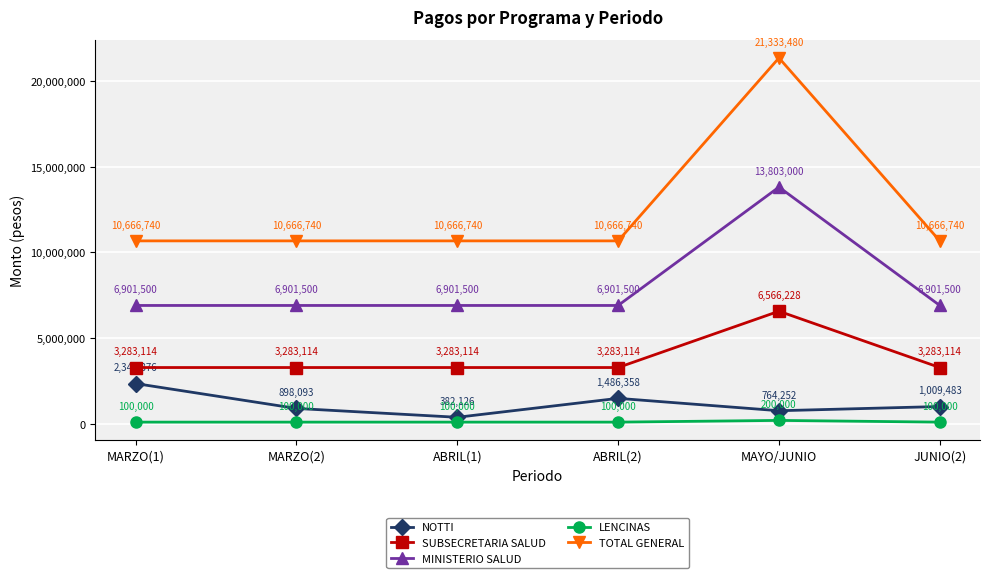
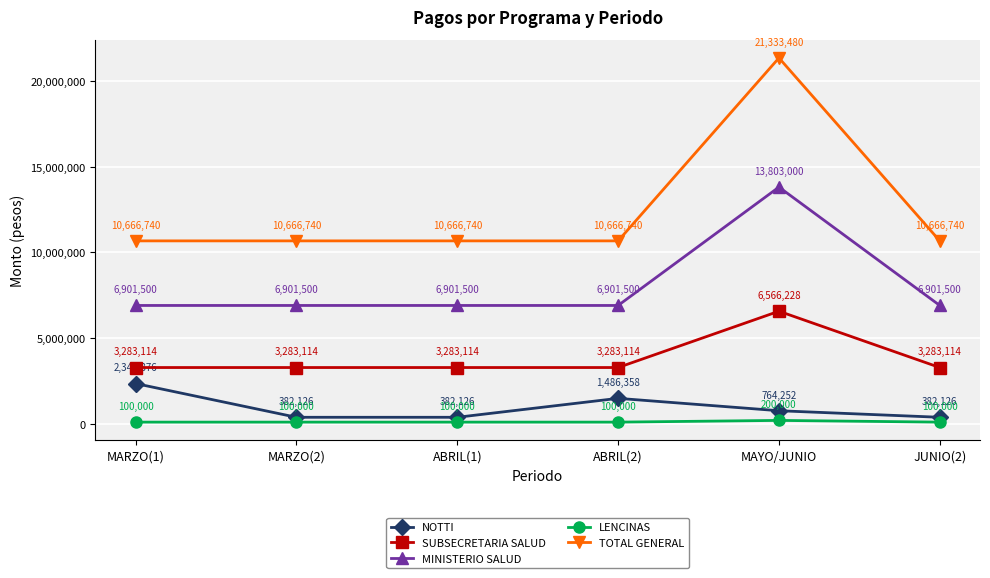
  {
    "NOTTI": {
-     "MARZO(2)": "898,093",
+     "MARZO(2)": "382,126",
      "ABRIL(2)": "1,486,358",
      "MAYO/JUNIO": "764,252",
-     "JUNIO(2)": "1,009,483"
+     "JUNIO(2)": "382,126"
    },
    "SUBSECRETARIA SALUD": {
      "MARZO(1)": "3,283,114",
      "MARZO(2)": "3,283,114",
      "ABRIL(1)": "3,283,114",
      "ABRIL(2)": "3,283,114",
      "MAYO/JUNIO": "6,566,228",
      "JUNIO(2)": "3,283,114"
    },
    "MINISTERIO SALUD": {
      "MARZO(1)": "6,901,500",
      "MARZO(2)": "6,901,500",
      "ABRIL(1)": "6,901,500",
      "ABRIL(2)": "6,901,500",
      "MAYO/JUNIO": "13,803,000",
      "JUNIO(2)": "6,901,500"
    },
    "LENCINAS": {
      "MARZO(1)": "100,000",
      "ABRIL(2)": "100,000"
    },
    "TOTAL GENERAL": {
      "MARZO(1)": "10,666,740",
      "MARZO(2)": "10,666,740",
      "ABRIL(1)": "10,666,740",
      "ABRIL(2)": "10,666,740",
      "MAYO/JUNIO": "21,333,480",
      "JUNIO(2)": "10,666,740"
    }
  }
